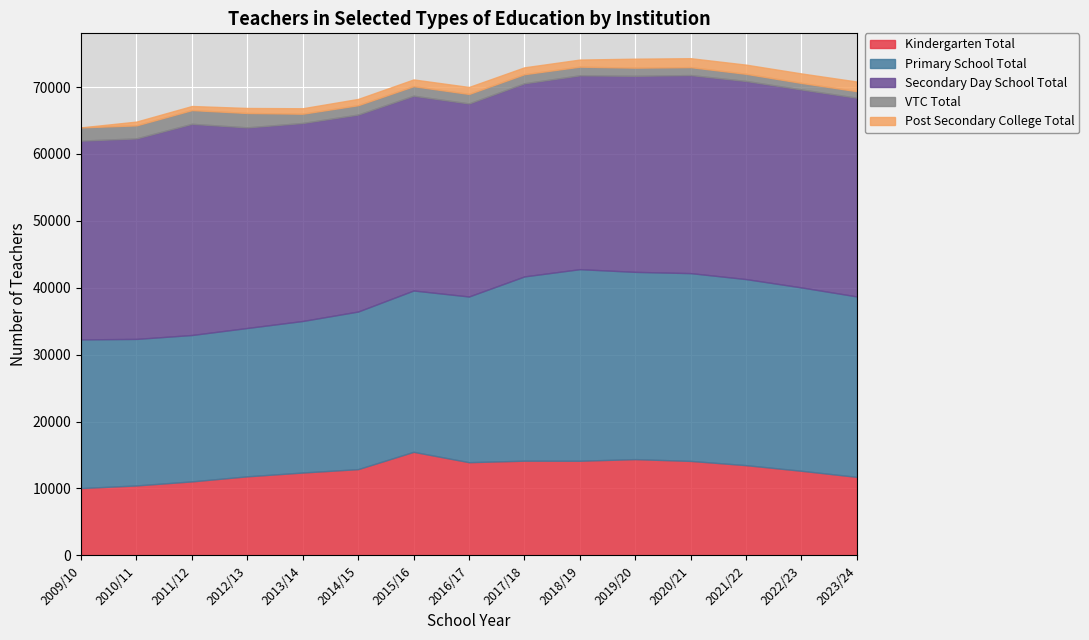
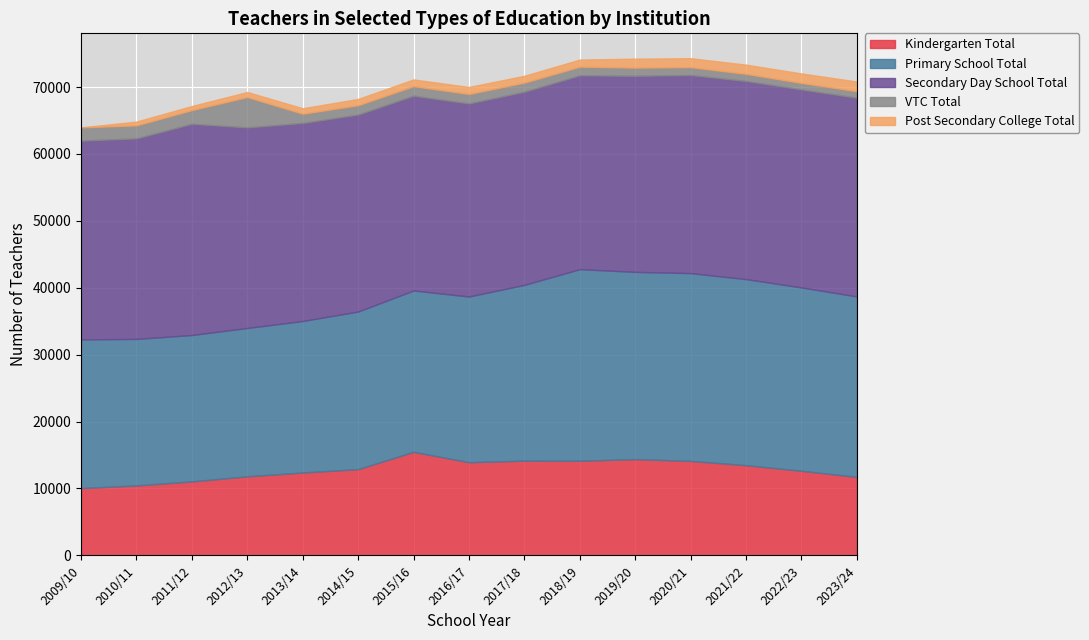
  {
    "Kindergarten Total": {
      "2009/10": 10000,
      "2010/11": 10000,
      "2011/12": 11000,
      "2012/13": 12000,
      "2013/14": 12000,
      "2014/15": 13000,
      "2015/16": 15000,
      "2016/17": 14000,
      "2017/18": 14000,
      "2018/19": 14000,
      "2019/20": 14000,
      "2020/21": 14000,
      "2021/22": 13000,
      "2022/23": 13000,
      "2023/24": 12000
    },
    "Primary School Total": {
      "2009/10": 22000,
      "2010/11": 22000,
      "2011/12": 22000,
      "2012/13": 22000,
      "2013/14": 23000,
      "2014/15": 24000,
      "2015/16": 24000,
      "2016/17": 25000,
-     "2017/18": 28000,
+     "2017/18": 26000,
      "2018/19": 29000,
      "2019/20": 28000,
      "2020/21": 28000,
      "2021/22": 28000,
      "2022/23": 27000,
      "2023/24": 27000
    },
    "Secondary Day School Total": {
      "2009/10": 30000,
      "2010/11": 30000,
      "2011/12": 32000,
      "2012/13": 30000,
      "2013/14": 30000,
      "2014/15": 29000,
      "2015/16": 29000,
      "2016/17": 29000,
      "2017/18": 29000,
      "2018/19": 29000,
      "2019/20": 29000,
      "2020/21": 30000,
      "2021/22": 30000,
      "2022/23": 30000,
      "2023/24": 30000
    },
    "VTC Total": {
      "2010/11": 2000,
      "2011/12": 2000,
-     "2012/13": 2000,
+     "2012/13": 5000,
      "2013/14": 1000,
      "2014/15": 1000,
      "2015/16": 1000,
      "2016/17": 1000,
      "2017/18": 1000,
      "2018/19": 1000,
      "2019/20": 1000,
      "2020/21": 1000,
      "2021/22": 1000,
      "2022/23": 1000,
      "2023/24": 1000
    },
    "Post Secondary College Total": {
      "2010/11": 1000,
      "2011/12": 1000,
      "2012/13": 1000,
      "2013/14": 1000,
      "2014/15": 1000,
      "2015/16": 1000,
      "2016/17": 1000,
      "2017/18": 1000,
      "2018/19": 1000,
      "2019/20": 1000,
      "2020/21": 1000,
      "2021/22": 1000,
      "2022/23": 1000,
      "2023/24": 1000
    }
  }
